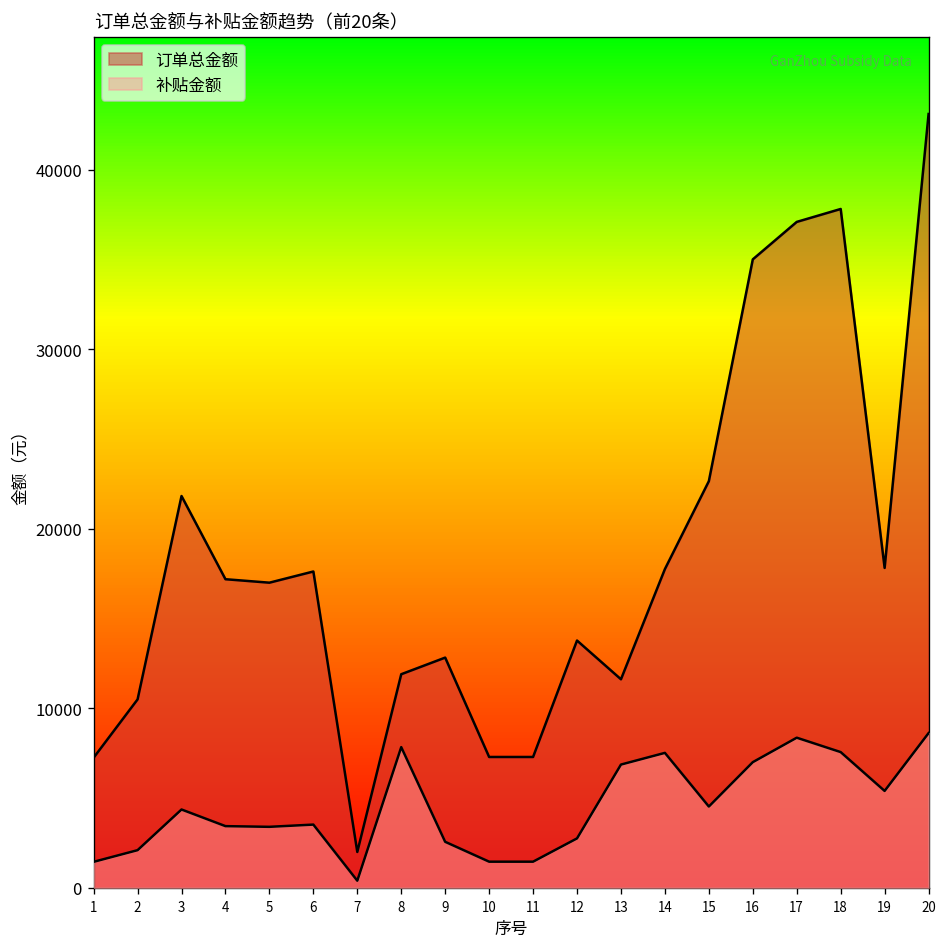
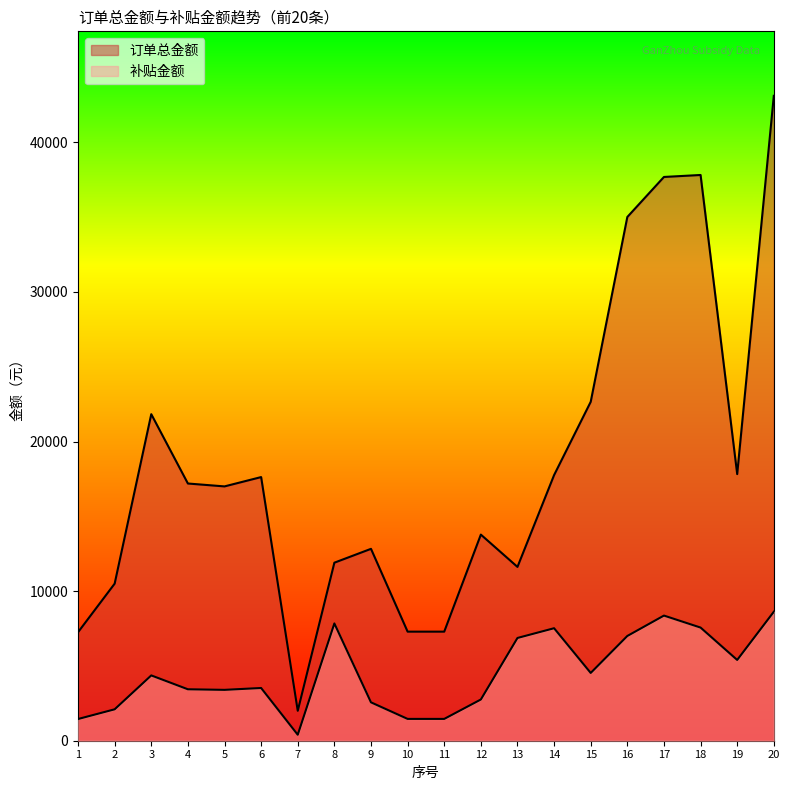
  {
    "订单总金额": {
      "1": 7300,
      "2": 10500,
      "3": 21800,
      "4": 17200,
      "5": 17000,
      "6": 17600,
      "7": 2000,
      "8": 11900,
      "9": 12800,
      "10": 7300,
      "11": 7300,
      "12": 13800,
      "13": 11600,
      "14": 17800,
      "15": 22700,
      "16": 35000,
-     "17": 37100,
+     "17": 37700,
      "18": 37800,
      "19": 17800,
      "20": 43100
    },
    "补贴金额": {
      "1": 1500,
      "2": 2100,
      "3": 4400,
      "4": 3400,
      "5": 3400,
      "6": 3500,
      "7": 400,
      "8": 7800,
      "9": 2600,
      "10": 1500,
      "11": 1500,
      "12": 2800,
      "13": 6900,
      "14": 7500,
      "15": 4500,
      "16": 7000,
      "17": 8400,
      "18": 7600,
      "19": 5400,
      "20": 8600
    }
  }
